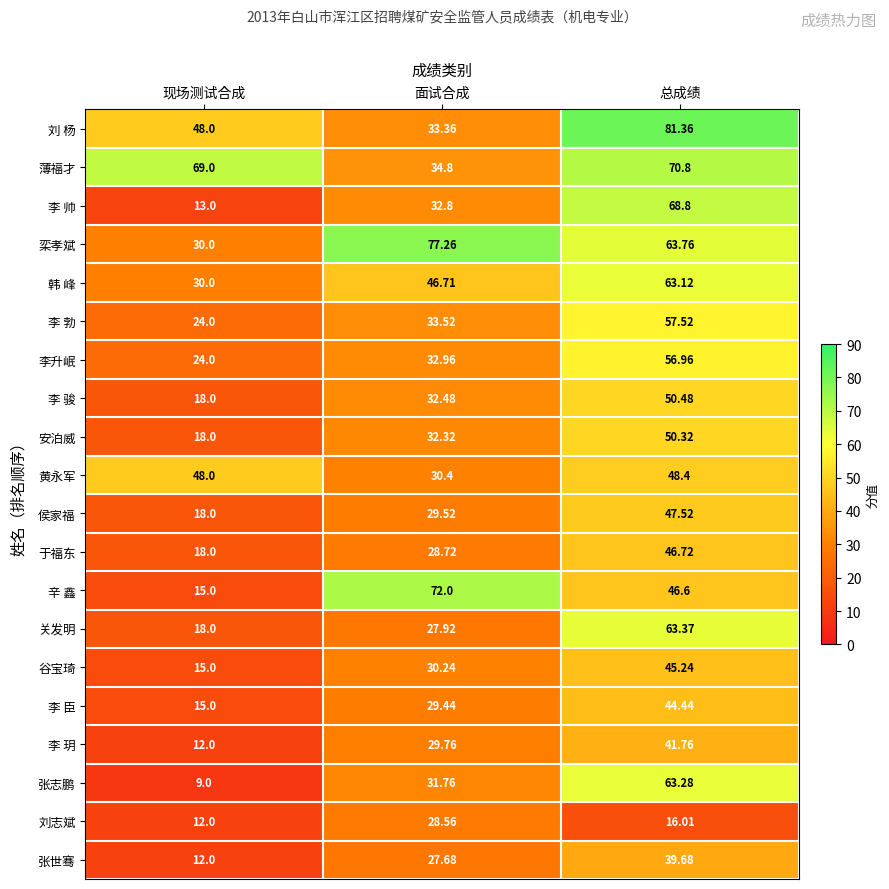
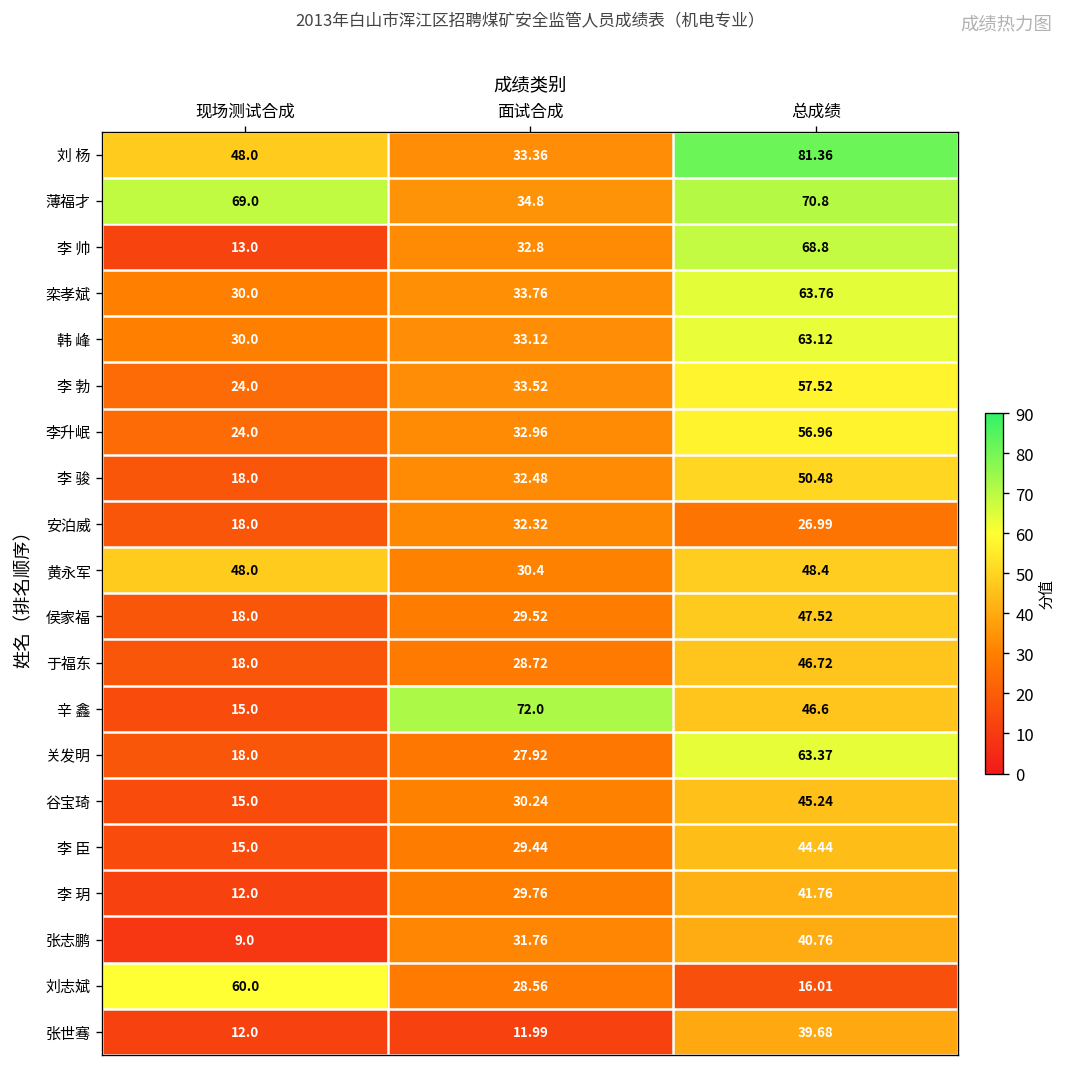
  {
    "刘 杨": {
      "现场测试合成": 48.0,
      "面试合成": 33.36,
      "总成绩": 81.36
    },
    "薄福才": {
      "现场测试合成": 69.0,
      "面试合成": 34.8,
      "总成绩": 70.8
    },
    "李 帅": {
      "现场测试合成": 13.0,
      "面试合成": 32.8,
      "总成绩": 68.8
    },
    "栾孝斌": {
      "现场测试合成": 30.0,
-     "面试合成": 77.26,
+     "面试合成": 33.76,
      "总成绩": 63.76
    },
    "韩 峰": {
      "现场测试合成": 30.0,
-     "面试合成": 46.71,
+     "面试合成": 33.12,
      "总成绩": 63.12
    },
    "李 勃": {
      "现场测试合成": 24.0,
      "面试合成": 33.52,
      "总成绩": 57.52
    },
    "李升岷": {
      "现场测试合成": 24.0,
      "面试合成": 32.96,
      "总成绩": 56.96
    },
    "李 骏": {
      "现场测试合成": 18.0,
      "面试合成": 32.48,
      "总成绩": 50.48
    },
    "安泊威": {
      "现场测试合成": 18.0,
      "面试合成": 32.32,
-     "总成绩": 50.32
+     "总成绩": 26.99
    },
    "黄永军": {
      "现场测试合成": 48.0,
      "面试合成": 30.4,
      "总成绩": 48.4
    },
    "侯家福": {
      "现场测试合成": 18.0,
      "面试合成": 29.52,
      "总成绩": 47.52
    },
    "于福东": {
      "现场测试合成": 18.0,
      "面试合成": 28.72,
      "总成绩": 46.72
    },
    "辛 鑫": {
      "现场测试合成": 15.0,
      "面试合成": 72.0,
      "总成绩": 46.6
    },
    "关发明": {
      "现场测试合成": 18.0,
      "面试合成": 27.92,
      "总成绩": 63.37
    },
    "谷宝琦": {
      "现场测试合成": 15.0,
      "面试合成": 30.24,
      "总成绩": 45.24
    },
    "李 臣": {
      "现场测试合成": 15.0,
      "面试合成": 29.44,
      "总成绩": 44.44
    },
    "李 玥": {
      "现场测试合成": 12.0,
      "面试合成": 29.76,
      "总成绩": 41.76
    },
    "张志鹏": {
      "现场测试合成": 9.0,
      "面试合成": 31.76,
-     "总成绩": 63.28
+     "总成绩": 40.76
    },
    "刘志斌": {
-     "现场测试合成": 12.0,
+     "现场测试合成": 60.0,
      "面试合成": 28.56,
      "总成绩": 16.01
    },
    "张世骞": {
      "现场测试合成": 12.0,
-     "面试合成": 27.68,
+     "面试合成": 11.99,
      "总成绩": 39.68
    }
  }
